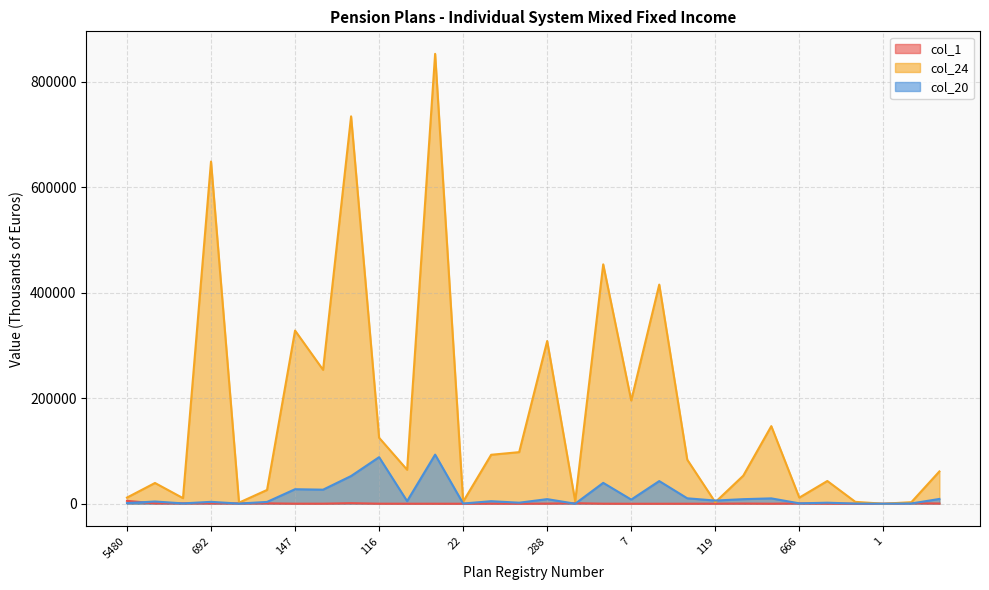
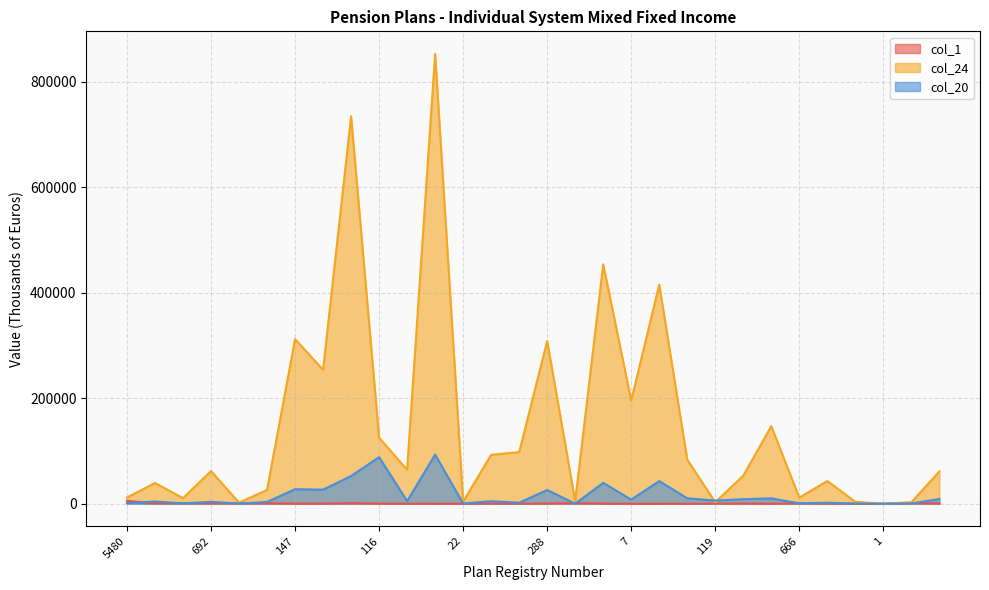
  {
    "col_1": {
      "147": 0,
      "116": 0,
      "288": 0,
      "7": 0
    },
    "col_24": {
      "5480": 10000,
-     "692": 650000,
-     "147": 330000,
+     "692": 60000,
+     "147": 310000,
      "116": 130000,
      "288": 310000,
      "7": 200000,
      "666": 10000
    },
    "col_20": {
      "147": 30000,
      "116": 90000,
-     "288": 10000,
+     "288": 30000,
      "7": 10000
    }
  }
